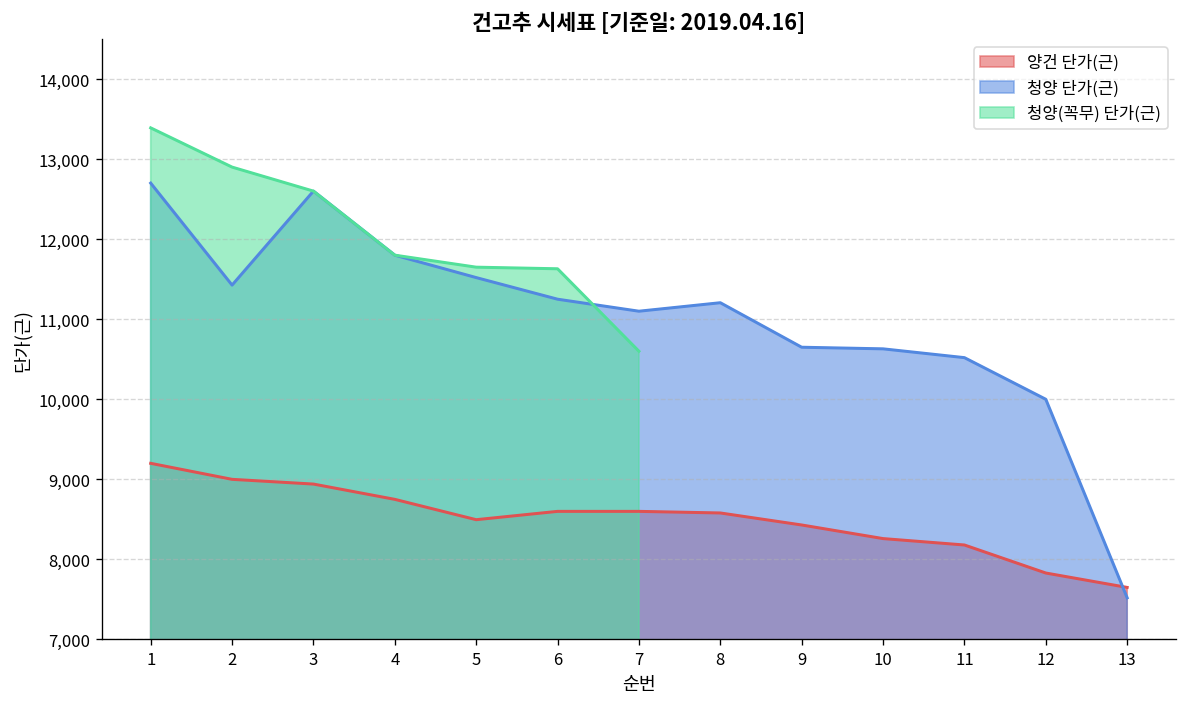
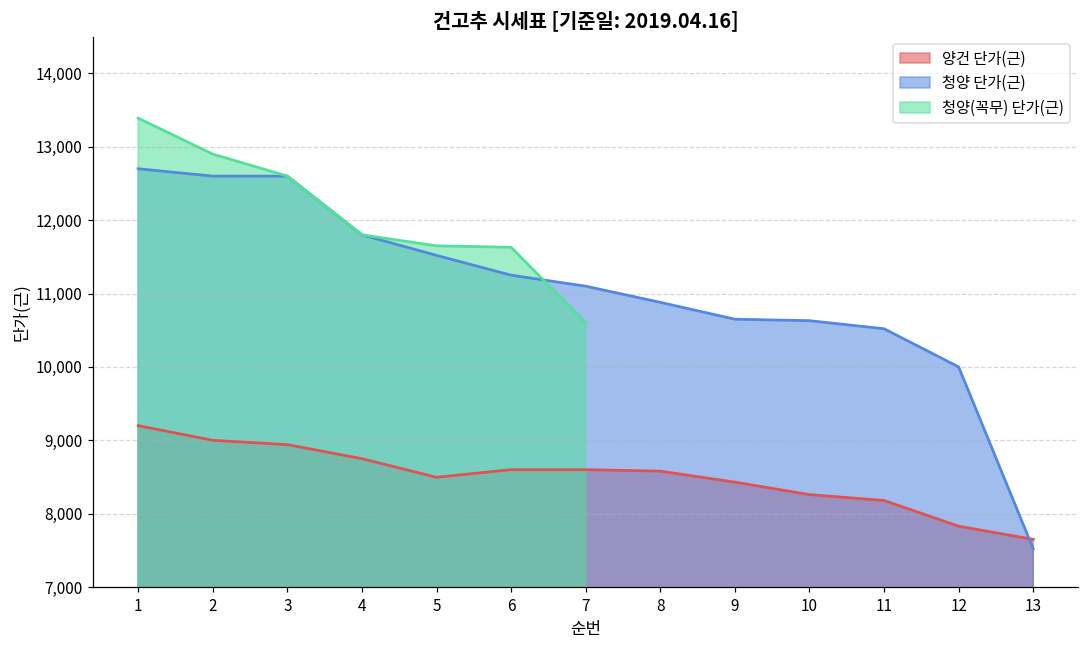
  {
    "양건 단가(근)": {
      "1": "9,200",
      "2": "9,000",
      "3": "8,900",
      "4": "8,800",
      "5": "8,500",
      "6": "8,600",
      "7": "8,600",
      "8": "8,600",
      "9": "8,400",
      "10": "8,300",
      "11": "8,200",
      "12": "7,800",
      "13": "7,700"
    },
    "청양 단가(근)": {
      "1": "12,700",
-     "2": "11,400",
+     "2": "12,600",
      "5": "11,500",
      "6": "11,300",
      "7": "11,100",
-     "8": "11,200",
+     "8": "10,900",
      "9": "10,700",
      "10": "10,600",
      "11": "10,500",
      "12": "10,000",
      "13": "7,500"
    },
    "청양(꼭무) 단가(근)": {
      "1": "13,400",
      "2": "12,900",
      "5": "11,700",
      "6": "11,600",
      "7": "10,600"
    }
  }
